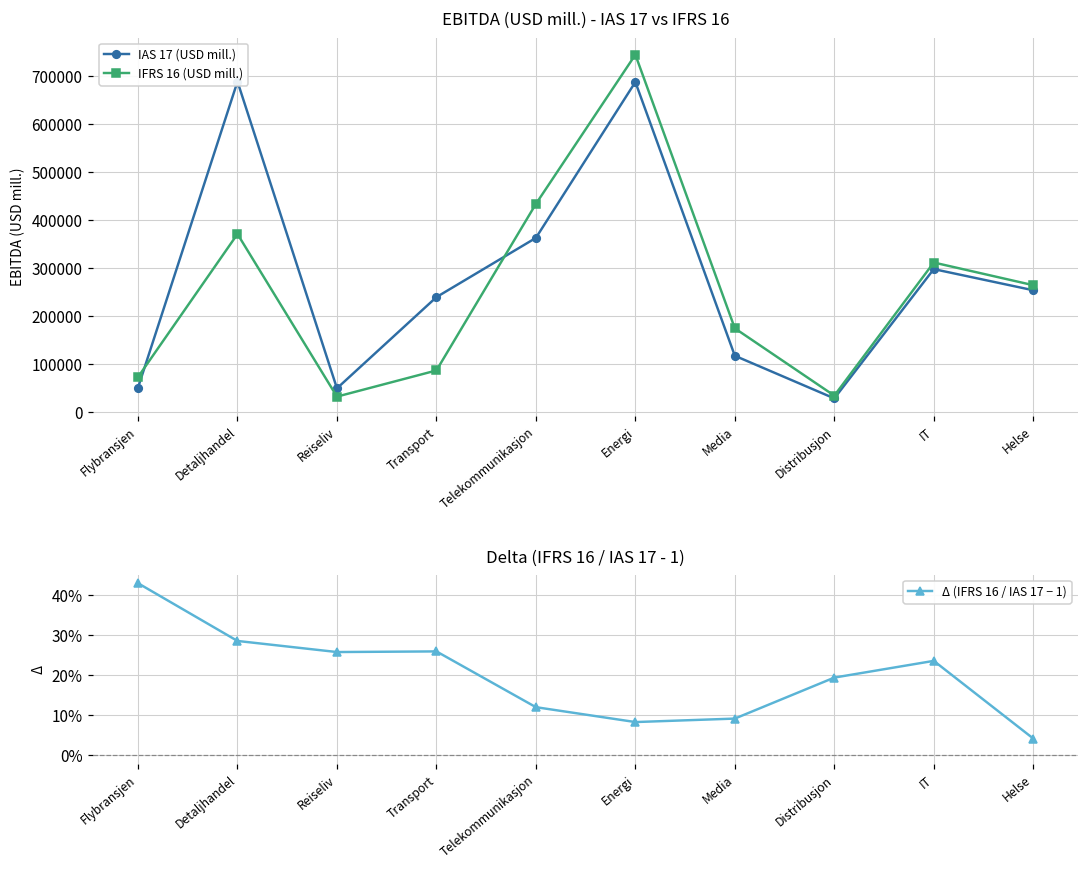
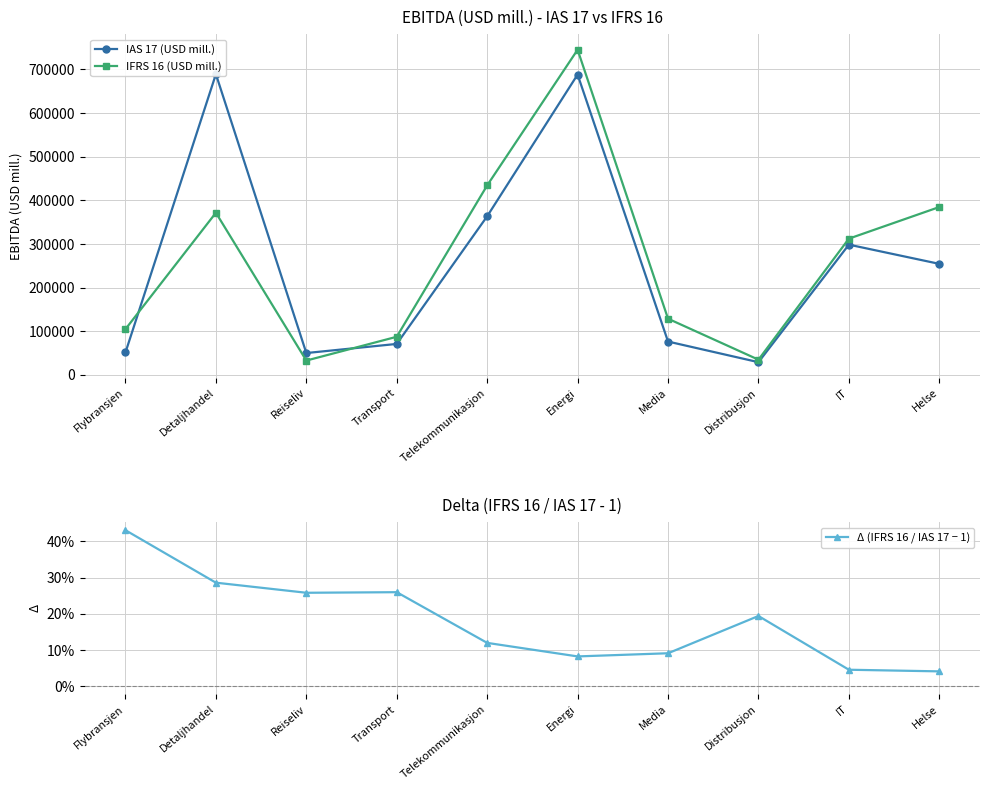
  {
    "EBITDA (USD mill.) - IAS 17 vs IFRS 16": {
      "IAS 17 (USD mill.)": {
        "Flybransjen": "50000",
        "Reiseliv": "50000",
-       "Transport": "240000",
+       "Transport": "70000",
        "Telekommunikasjon": "360000",
        "Energi": "690000",
-       "Media": "120000",
+       "Media": "80000",
        "IT": "300000",
        "Helse": "250000"
      },
      "IFRS 16 (USD mill.)": {
-       "Flybransjen": "70000",
+       "Flybransjen": "110000",
        "Detaljhandel": "370000",
        "Reiseliv": "30000",
        "Transport": "90000",
        "Telekommunikasjon": "430000",
        "Energi": "750000",
-       "Media": "180000",
+       "Media": "130000",
        "IT": "310000",
-       "Helse": "270000"
+       "Helse": "380000"
      }
    },
    "Delta (IFRS 16 / IAS 17 - 1)": {
      "Flybransjen": "43%",
      "Detaljhandel": "29%",
      "Reiseliv": "26%",
      "Transport": "26%",
      "Telekommunikasjon": "12%",
      "Energi": "8%",
      "Media": "9%",
      "Distribusjon": "19%",
-     "IT": "24%",
+     "IT": "5%",
      "Helse": "4%"
    }
  }
